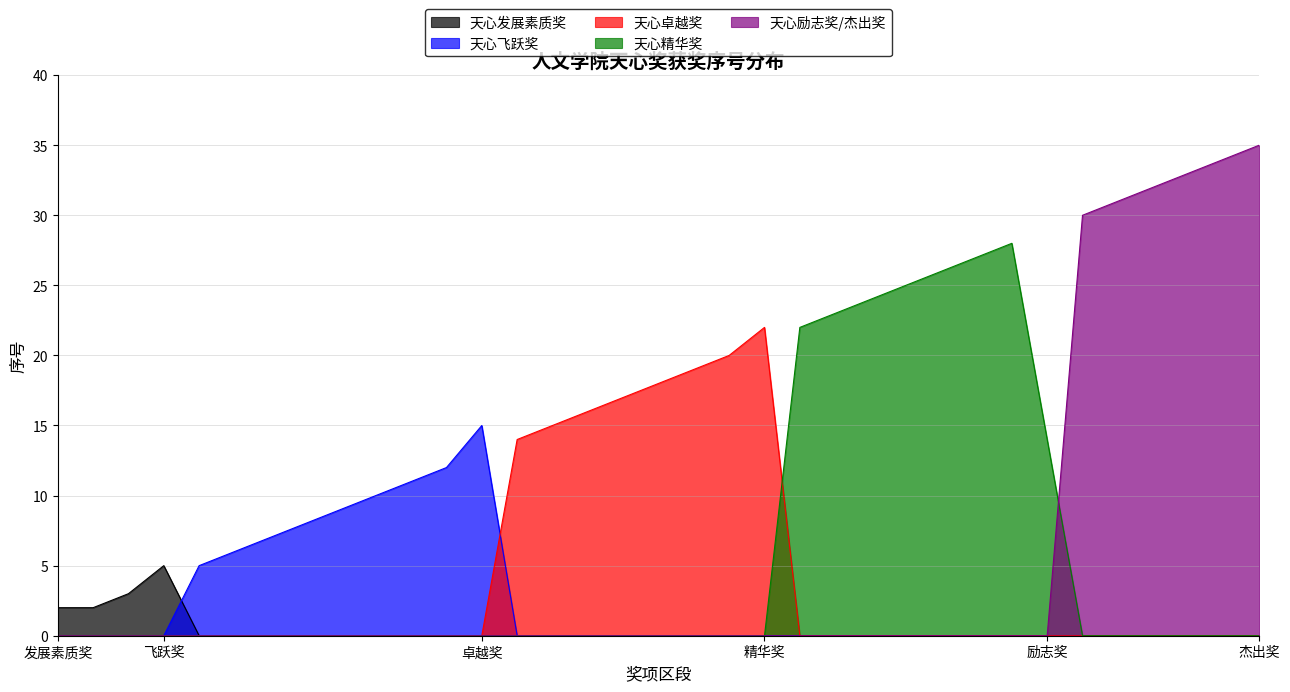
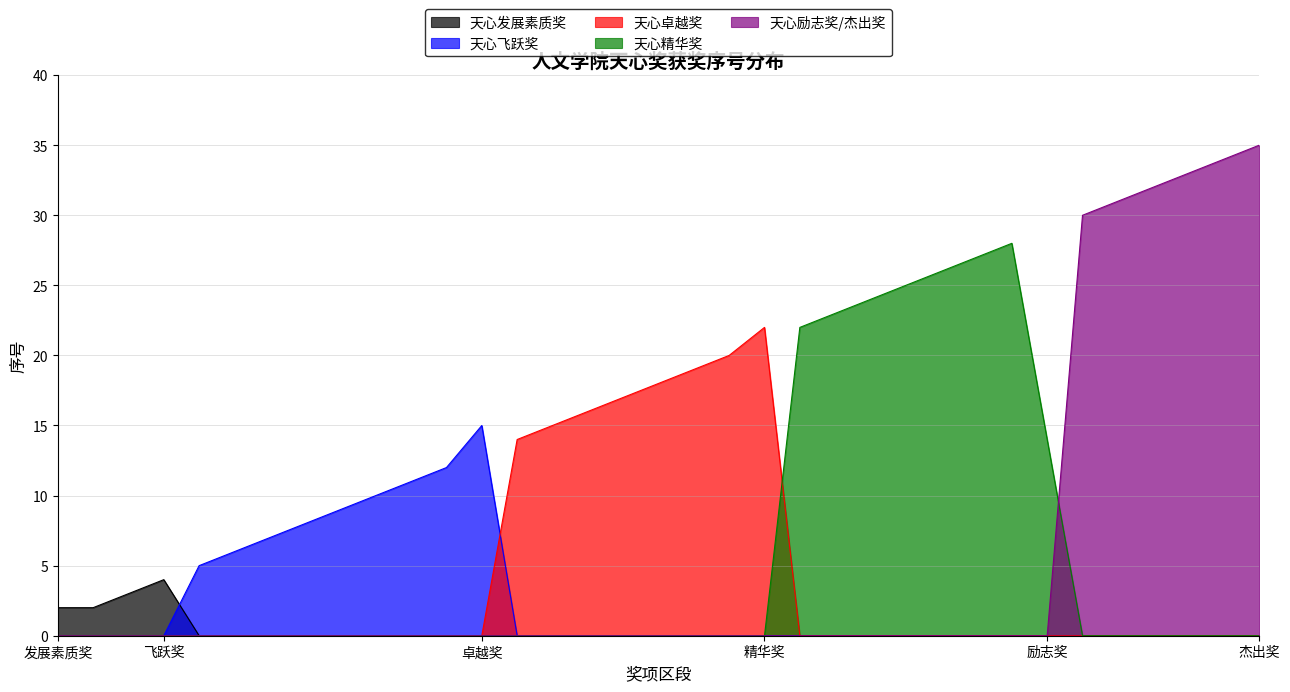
  {
    "天心发展素质奖": {
      "发展素质奖": 2,
-     "飞跃奖": 5
+     "飞跃奖": 4
    },
    "天心飞跃奖": {
      "卓越奖": 15
    },
    "天心卓越奖": {
      "精华奖": 22
    },
    "天心精华奖": {
      "励志奖": 14
    },
    "天心励志奖/杰出奖": {
      "杰出奖": 35
    }
  }
